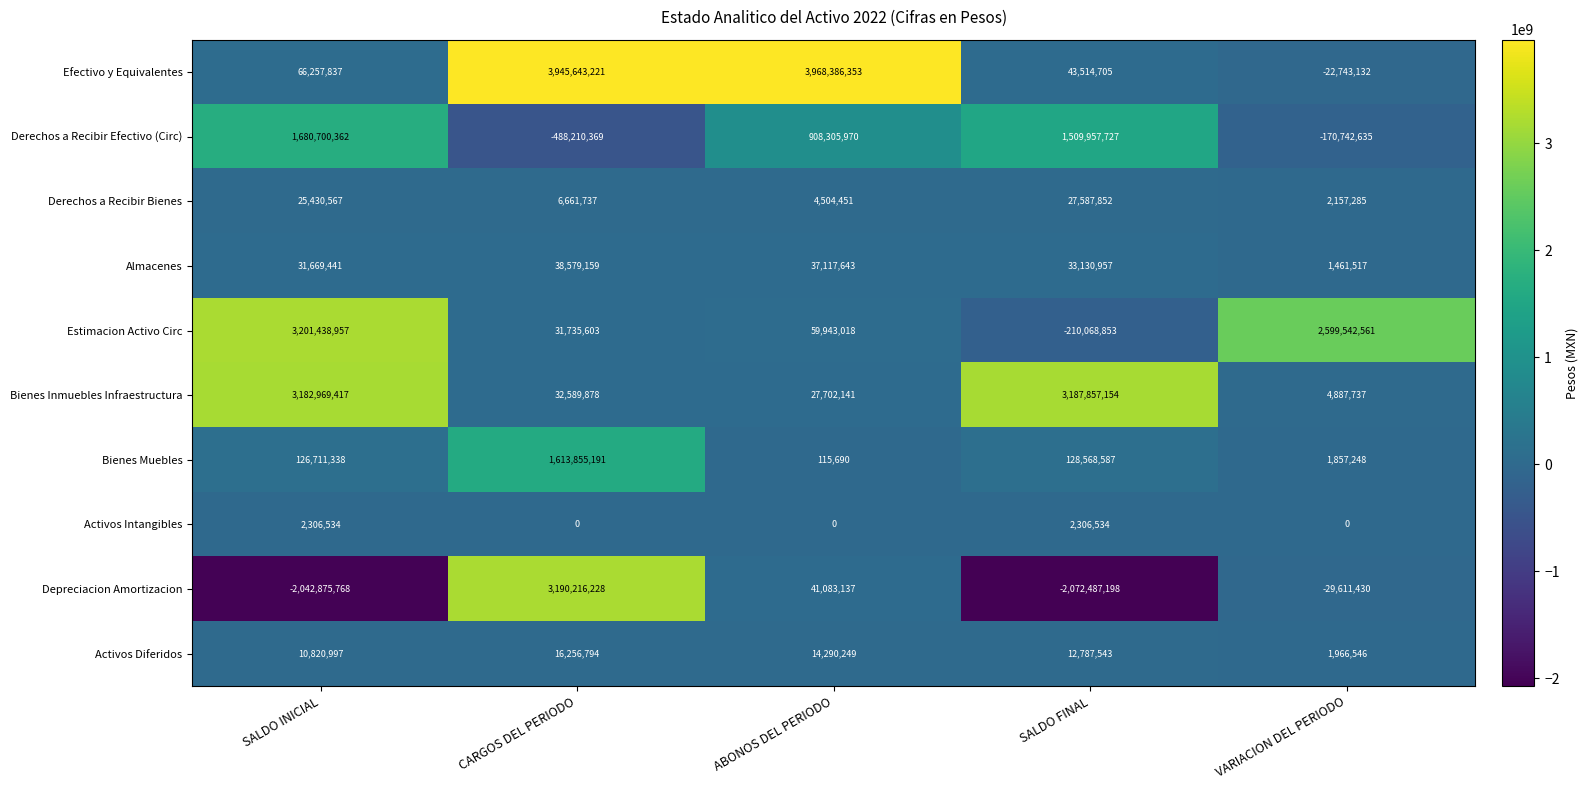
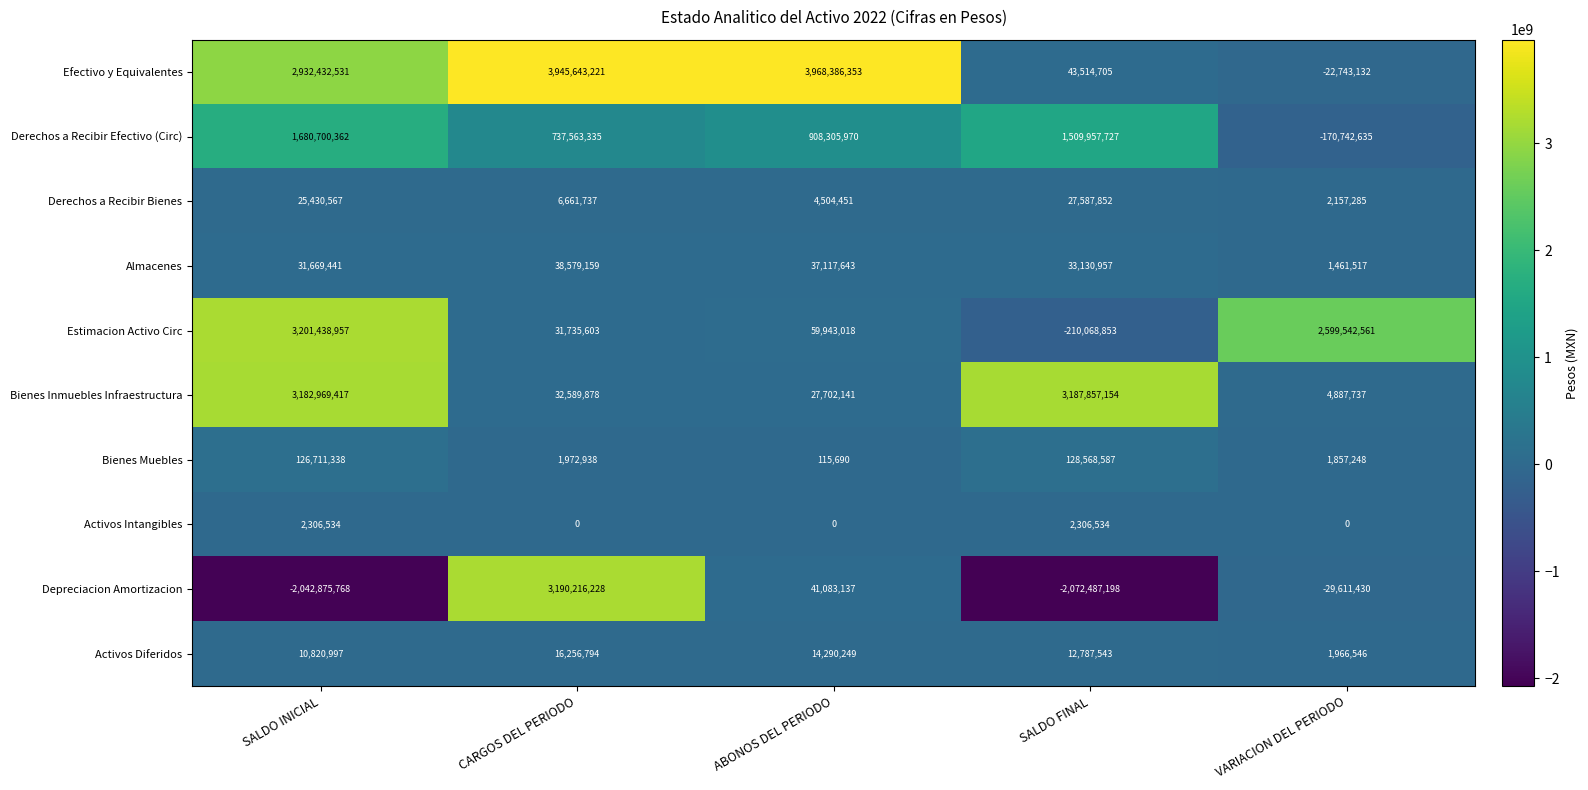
  {
    "Efectivo y Equivalentes": {
-     "SALDO INICIAL": "66,257,837",
+     "SALDO INICIAL": "2,932,432,531",
      "CARGOS DEL PERIODO": "3,945,643,221",
      "ABONOS DEL PERIODO": "3,968,386,353",
      "SALDO FINAL": "43,514,705",
      "VARIACION DEL PERIODO": "-22,743,132"
    },
    "Derechos a Recibir Efectivo (Circ)": {
      "SALDO INICIAL": "1,680,700,362",
-     "CARGOS DEL PERIODO": "-488,210,369",
+     "CARGOS DEL PERIODO": "737,563,335",
      "ABONOS DEL PERIODO": "908,305,970",
      "SALDO FINAL": "1,509,957,727",
      "VARIACION DEL PERIODO": "-170,742,635"
    },
    "Derechos a Recibir Bienes": {
      "SALDO INICIAL": "25,430,567",
      "CARGOS DEL PERIODO": "6,661,737",
      "ABONOS DEL PERIODO": "4,504,451",
      "SALDO FINAL": "27,587,852",
      "VARIACION DEL PERIODO": "2,157,285"
    },
    "Almacenes": {
      "SALDO INICIAL": "31,669,441",
      "CARGOS DEL PERIODO": "38,579,159",
      "ABONOS DEL PERIODO": "37,117,643",
      "SALDO FINAL": "33,130,957",
      "VARIACION DEL PERIODO": "1,461,517"
    },
    "Estimacion Activo Circ": {
      "SALDO INICIAL": "3,201,438,957",
      "CARGOS DEL PERIODO": "31,735,603",
      "ABONOS DEL PERIODO": "59,943,018",
      "SALDO FINAL": "-210,068,853",
      "VARIACION DEL PERIODO": "2,599,542,561"
    },
    "Bienes Inmuebles Infraestructura": {
      "SALDO INICIAL": "3,182,969,417",
      "CARGOS DEL PERIODO": "32,589,878",
      "ABONOS DEL PERIODO": "27,702,141",
      "SALDO FINAL": "3,187,857,154",
      "VARIACION DEL PERIODO": "4,887,737"
    },
    "Bienes Muebles": {
      "SALDO INICIAL": "126,711,338",
-     "CARGOS DEL PERIODO": "1,613,855,191",
+     "CARGOS DEL PERIODO": "1,972,938",
      "ABONOS DEL PERIODO": "115,690",
      "SALDO FINAL": "128,568,587",
      "VARIACION DEL PERIODO": "1,857,248"
    },
    "Activos Intangibles": {
      "SALDO INICIAL": "2,306,534",
      "CARGOS DEL PERIODO": "0",
      "ABONOS DEL PERIODO": "0",
      "SALDO FINAL": "2,306,534",
      "VARIACION DEL PERIODO": "0"
    },
    "Depreciacion Amortizacion": {
      "SALDO INICIAL": "-2,042,875,768",
      "CARGOS DEL PERIODO": "3,190,216,228",
      "ABONOS DEL PERIODO": "41,083,137",
      "SALDO FINAL": "-2,072,487,198",
      "VARIACION DEL PERIODO": "-29,611,430"
    },
    "Activos Diferidos": {
      "SALDO INICIAL": "10,820,997",
      "CARGOS DEL PERIODO": "16,256,794",
      "ABONOS DEL PERIODO": "14,290,249",
      "SALDO FINAL": "12,787,543",
      "VARIACION DEL PERIODO": "1,966,546"
    }
  }
